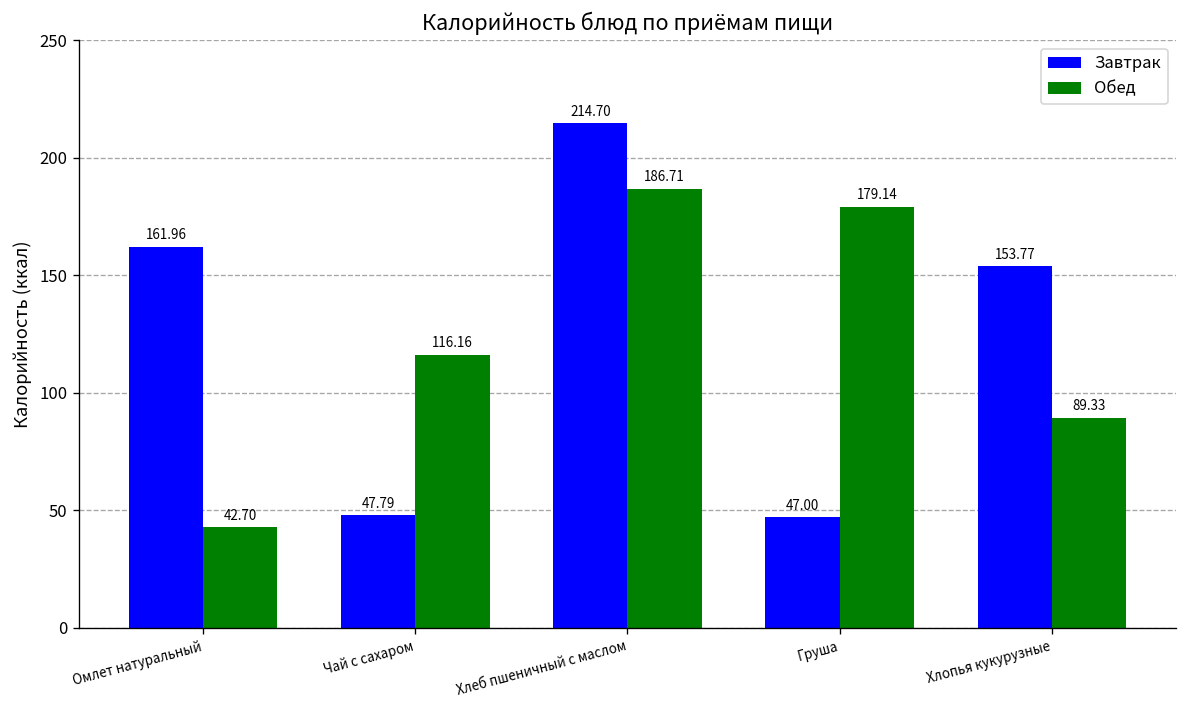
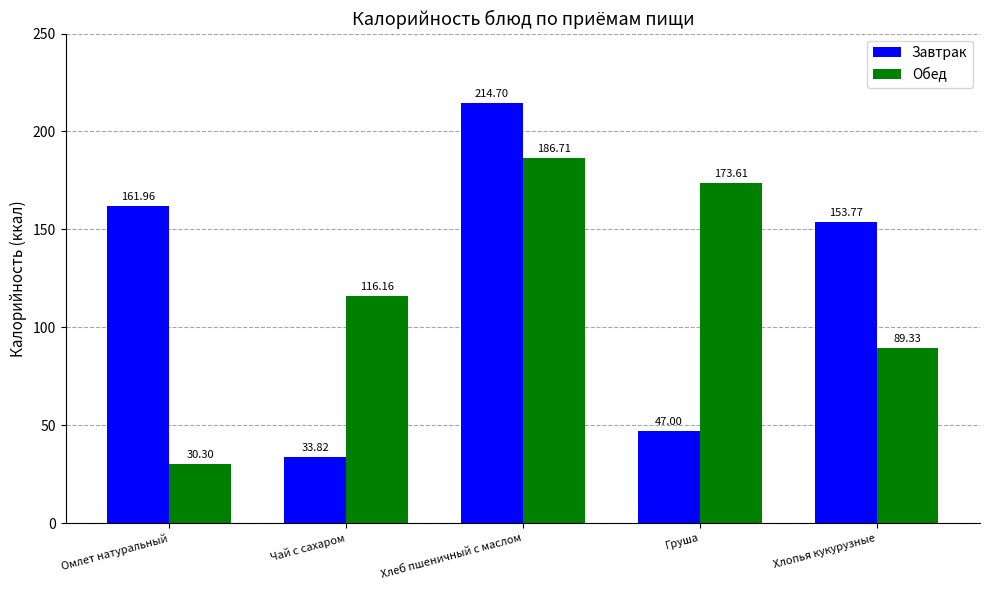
  {
    "Завтрак": {
      "Омлет натуральный": 161.96,
-     "Чай с сахаром": 47.79,
+     "Чай с сахаром": 33.82,
      "Хлеб пшеничный с маслом": 214.70,
      "Груша": 47.00,
      "Хлопья кукурузные": 153.77
    },
    "Обед": {
-     "Омлет натуральный": 42.70,
+     "Омлет натуральный": 30.30,
      "Чай с сахаром": 116.16,
      "Хлеб пшеничный с маслом": 186.71,
-     "Груша": 179.14,
+     "Груша": 173.61,
      "Хлопья кукурузные": 89.33
    }
  }
